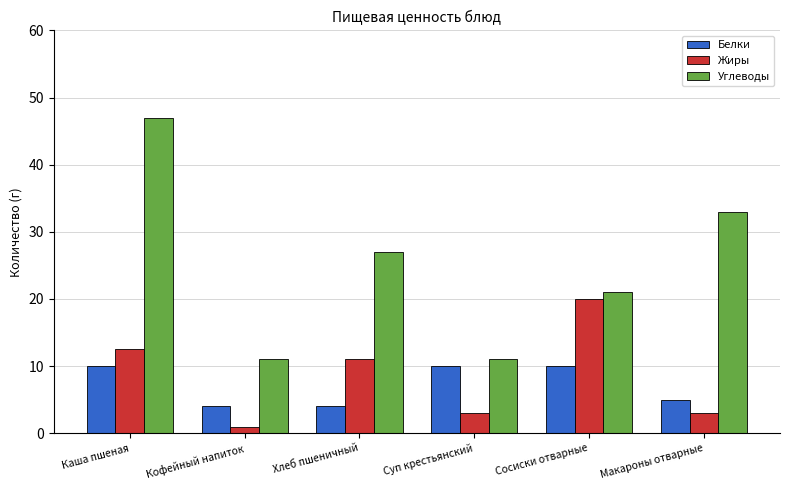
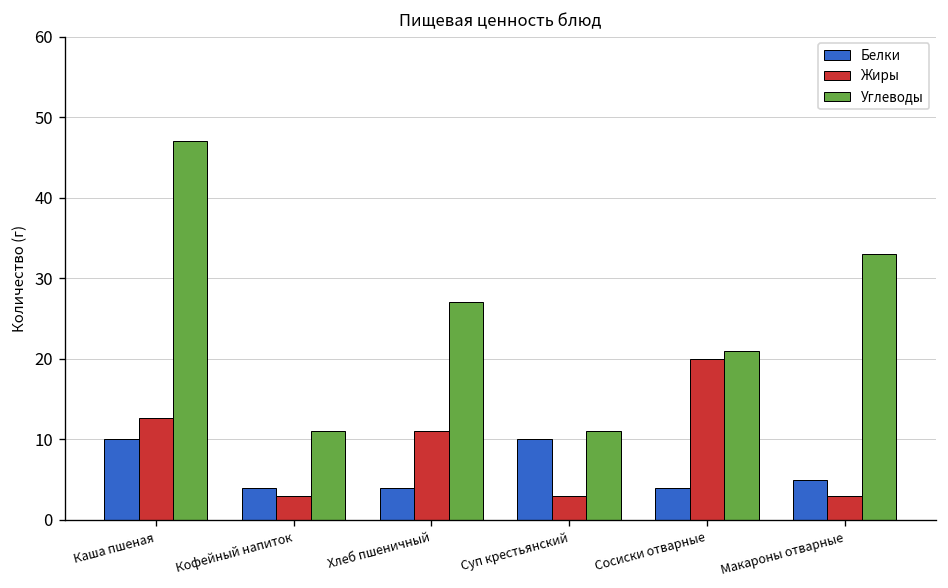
  {
    "Белки": {
      "Каша пшеная": 10,
      "Кофейный напиток": 4,
      "Хлеб пшеничный": 4,
      "Суп крестьянский": 10,
-     "Сосиски отварные": 10,
+     "Сосиски отварные": 4,
      "Макароны отварные": 5
    },
    "Жиры": {
      "Каша пшеная": 13,
-     "Кофейный напиток": 1,
+     "Кофейный напиток": 3,
      "Хлеб пшеничный": 11,
      "Суп крестьянский": 3,
      "Сосиски отварные": 20,
      "Макароны отварные": 3
    },
    "Углеводы": {
      "Каша пшеная": 47,
      "Кофейный напиток": 11,
      "Хлеб пшеничный": 27,
      "Суп крестьянский": 11,
      "Сосиски отварные": 21,
      "Макароны отварные": 33
    }
  }
